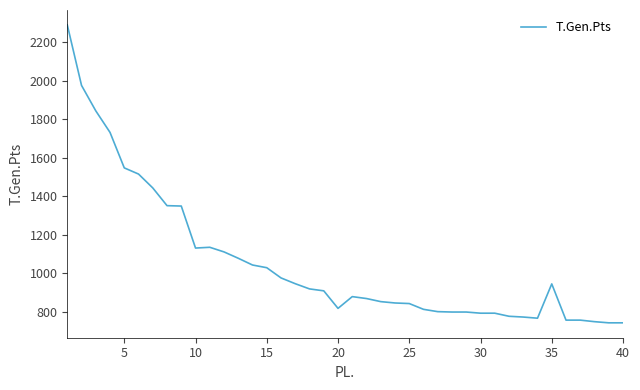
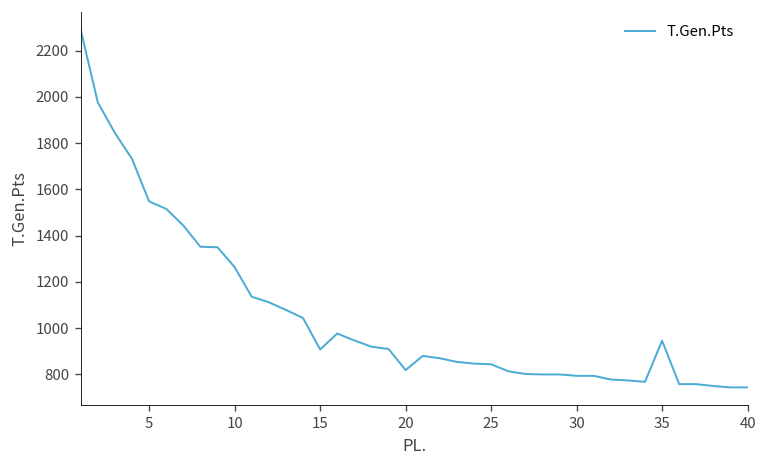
  {
    "5": 1550,
-   "10": 1130,
-   "15": 1030,
+   "10": 1260,
+   "15": 910,
    "20": 820,
    "25": 840,
    "30": 790,
    "35": 950,
    "40": 740
  }
